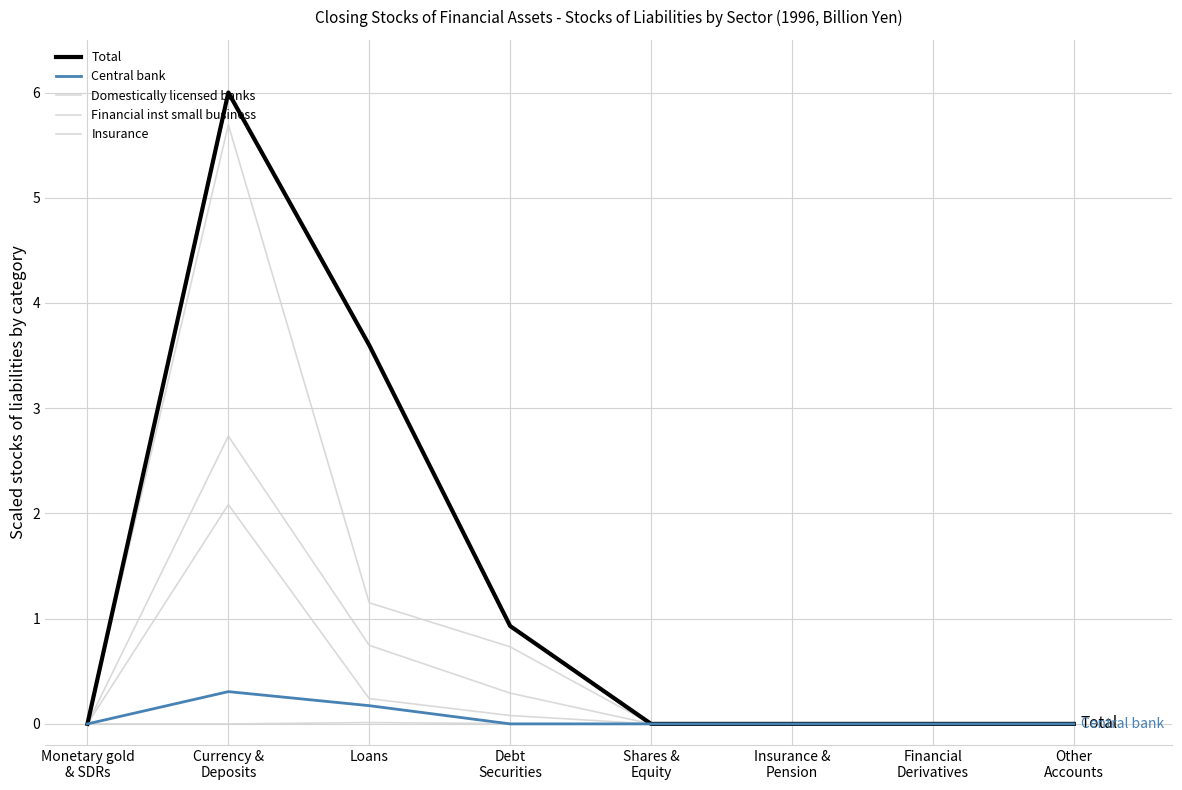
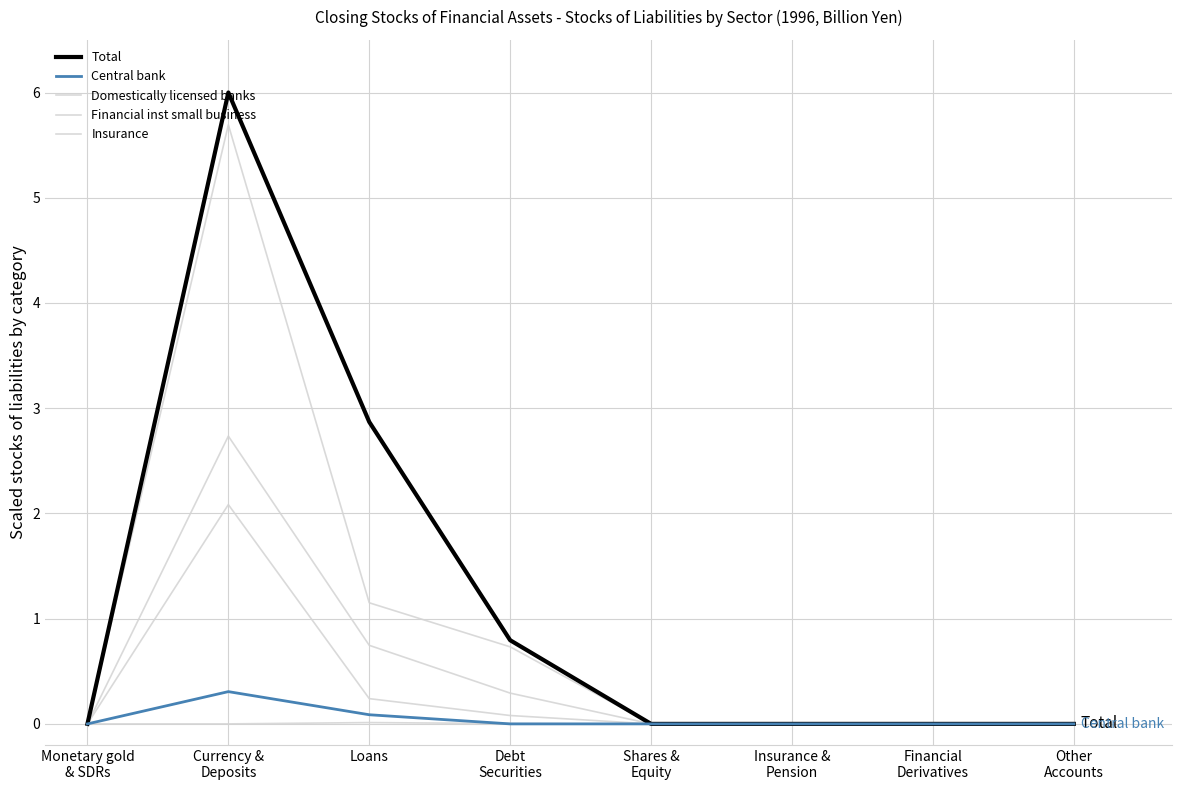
  {
    "Total": {
      "Currency & Deposits": 6.00,
-     "Loans": 3.60,
-     "Debt Securities": 0.93
+     "Loans": 2.87,
+     "Debt Securities": 0.80
    },
    "Central bank": {
      "Currency & Deposits": 0.31,
-     "Loans": 0.17
+     "Loans": 0.09
    }
  }
